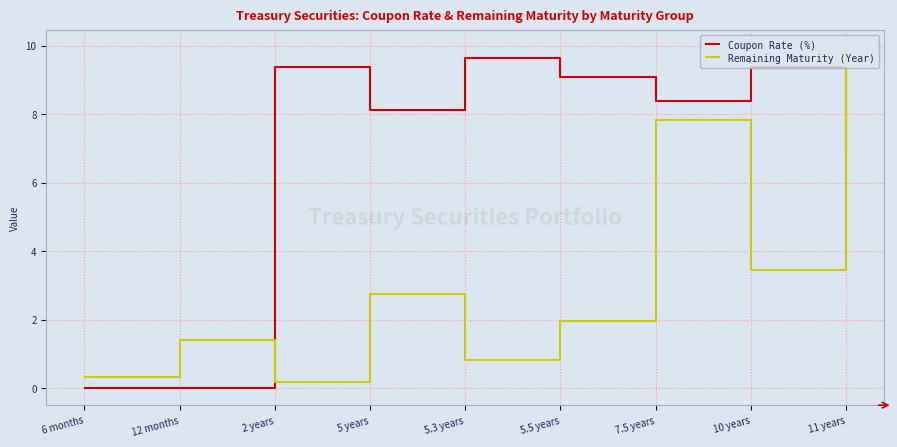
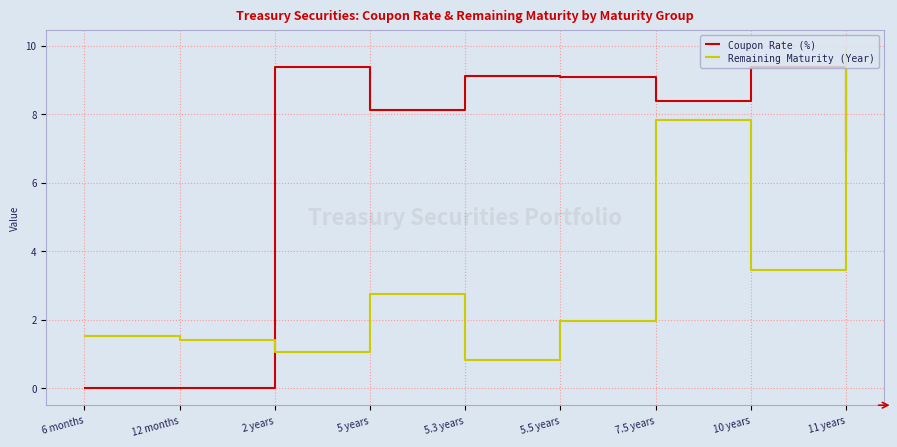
  {
    "Coupon Rate (%)": {
      "6 months": 0.0,
      "12 months": 0.0,
      "2 years": 9.4,
      "5 years": 8.1,
-     "5.3 years": 9.7,
+     "5.3 years": 9.1,
      "5.5 years": 9.1,
      "7.5 years": 8.4,
      "11 years": 6.9
    },
    "Remaining Maturity (Year)": {
-     "6 months": 0.3,
+     "6 months": 1.5,
      "12 months": 1.4,
-     "2 years": 0.2,
+     "2 years": 1.1,
      "5 years": 2.7,
      "5.3 years": 0.8,
      "5.5 years": 1.9,
      "7.5 years": 7.8,
      "10 years": 3.5
    }
  }
